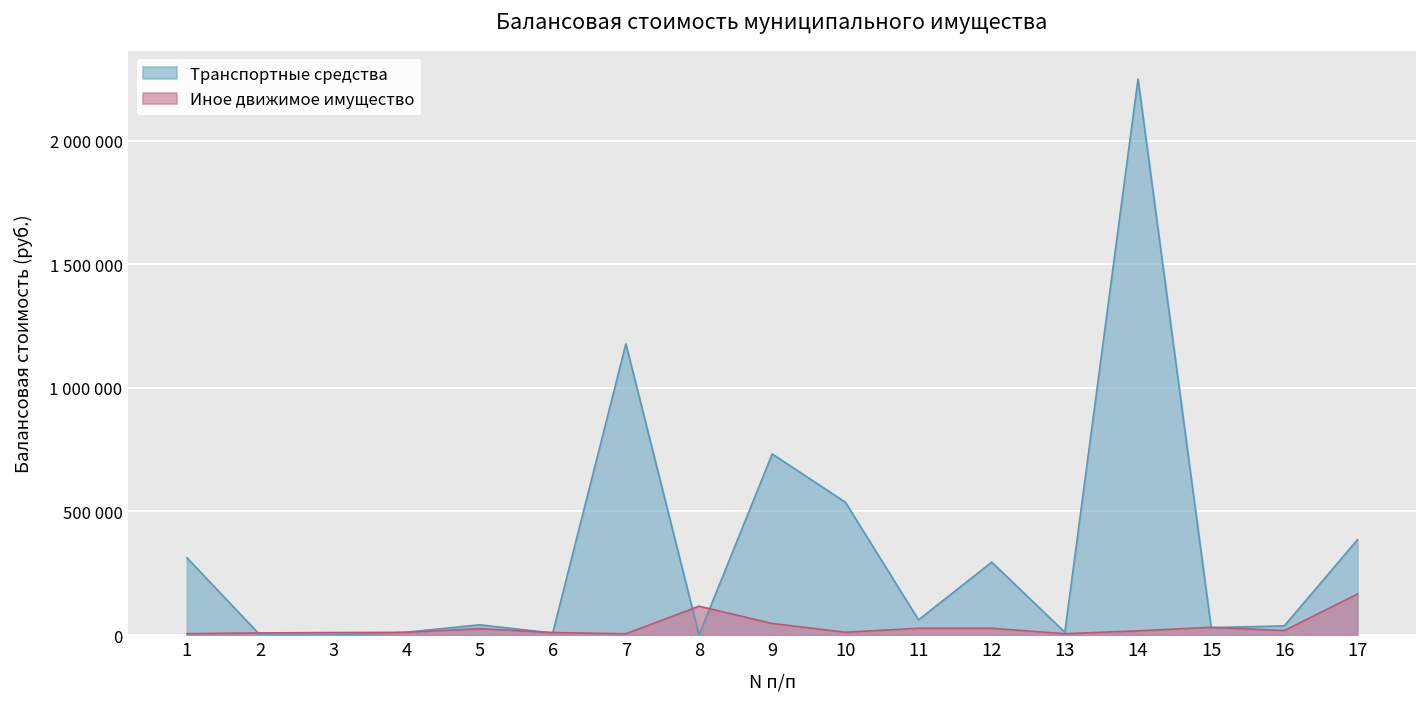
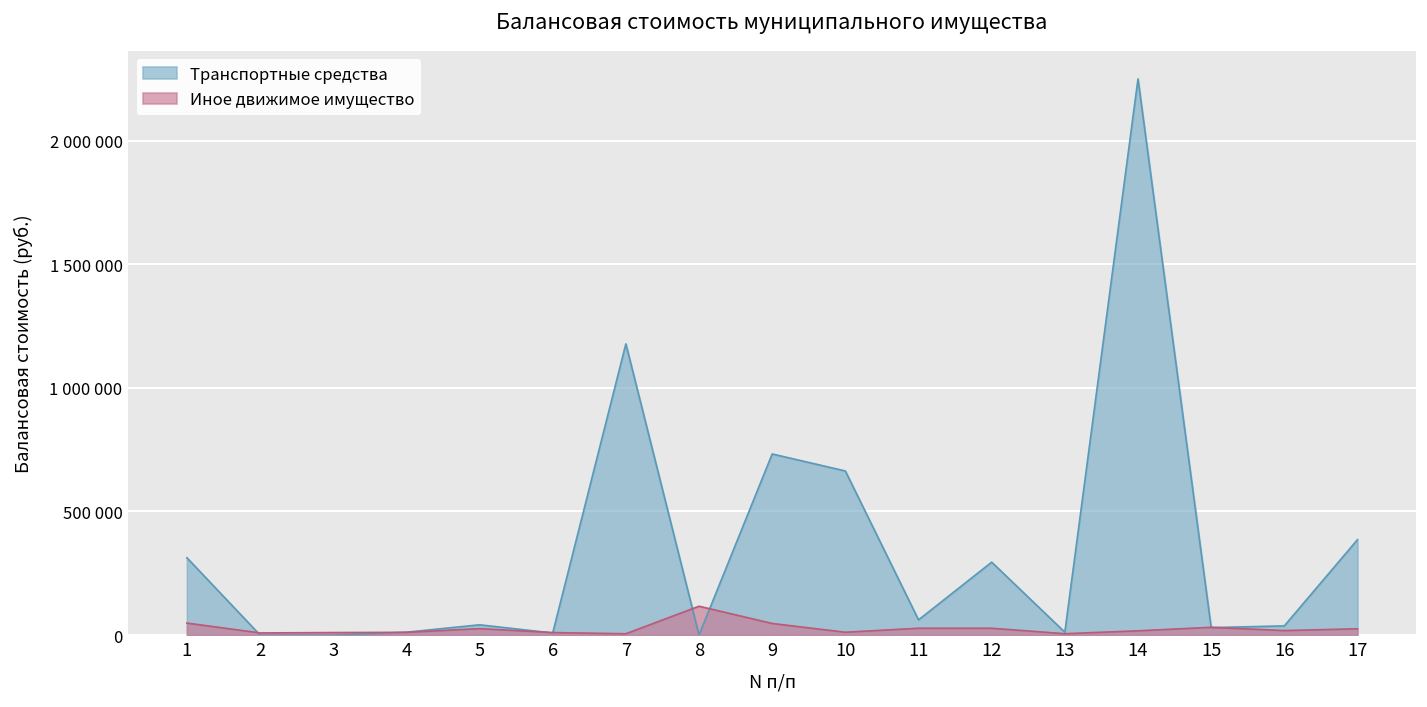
  {
    "Транспортные средства": {
      "1": 310000,
      "5": 40000,
      "7": 1180000,
      "8": 0,
      "9": 730000,
-     "10": 540000,
+     "10": 660000,
      "11": 60000,
      "12": 290000,
      "14": 2250000,
      "16": 40000,
      "17": 390000
    },
    "Иное движимое имущество": {
-     "1": 10000,
+     "1": 50000,
      "5": 30000,
      "7": 10000,
      "8": 120000,
      "9": 50000,
      "10": 10000,
      "11": 30000,
      "12": 30000,
      "14": 20000,
      "16": 20000,
-     "17": 170000
+     "17": 30000
    }
  }
